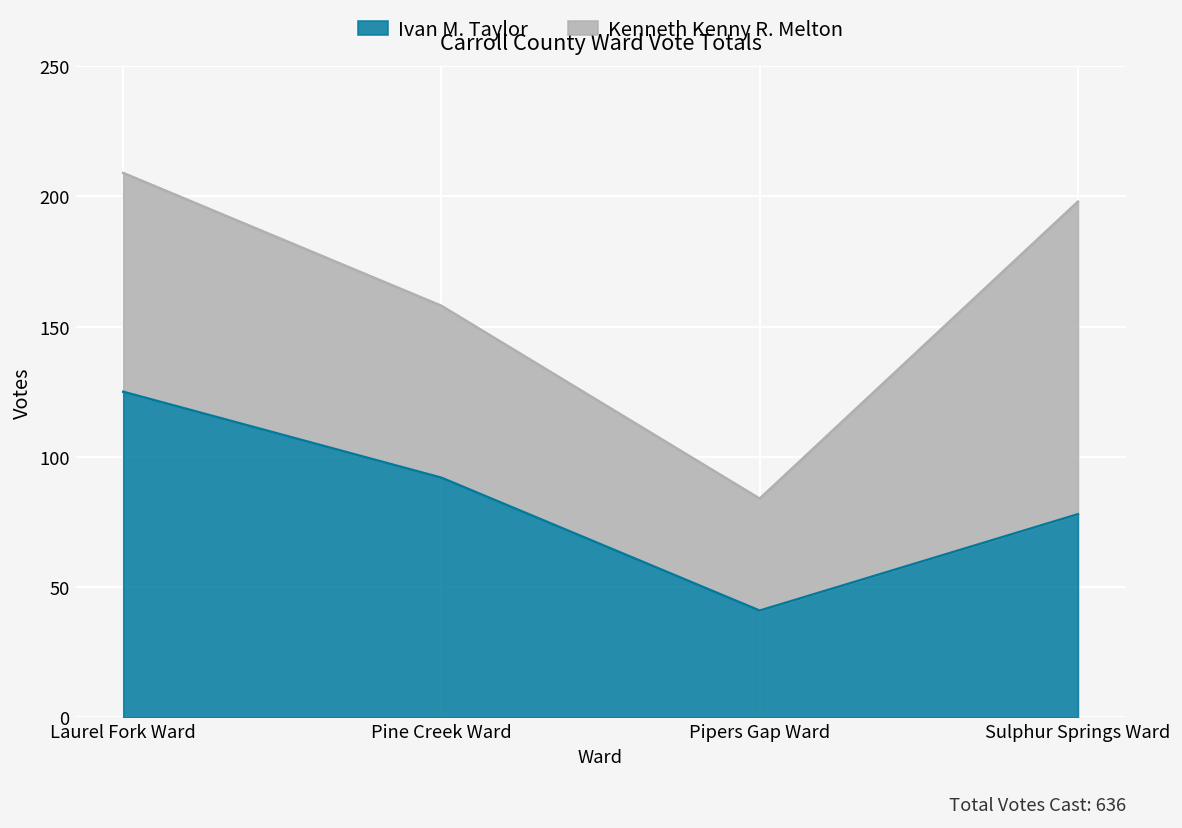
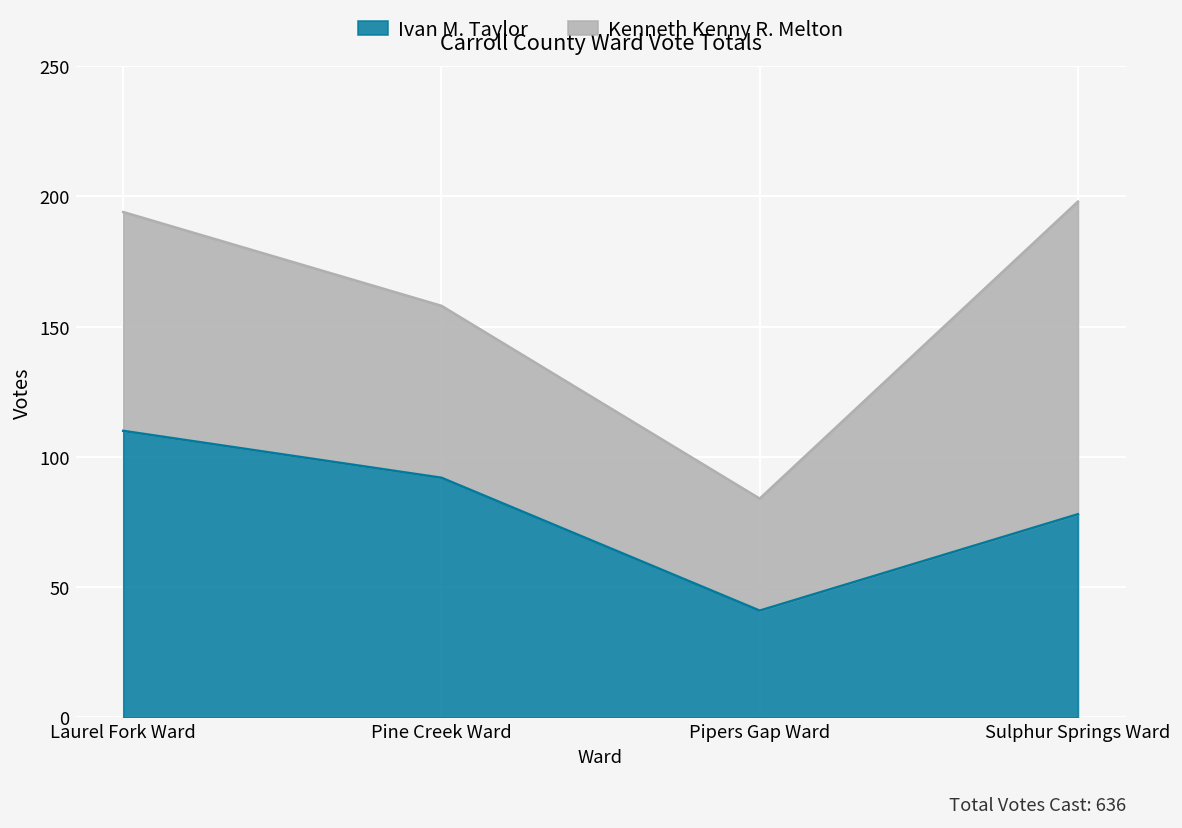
  {
    "Ivan M. Taylor": {
-     "Laurel Fork Ward": 125,
+     "Laurel Fork Ward": 110,
      "Pine Creek Ward": 92,
      "Pipers Gap Ward": 41,
      "Sulphur Springs Ward": 78
    },
    "Kenneth Kenny R. Melton": {
      "Laurel Fork Ward": 84,
      "Pine Creek Ward": 66,
      "Pipers Gap Ward": 43,
      "Sulphur Springs Ward": 120
    }
  }
